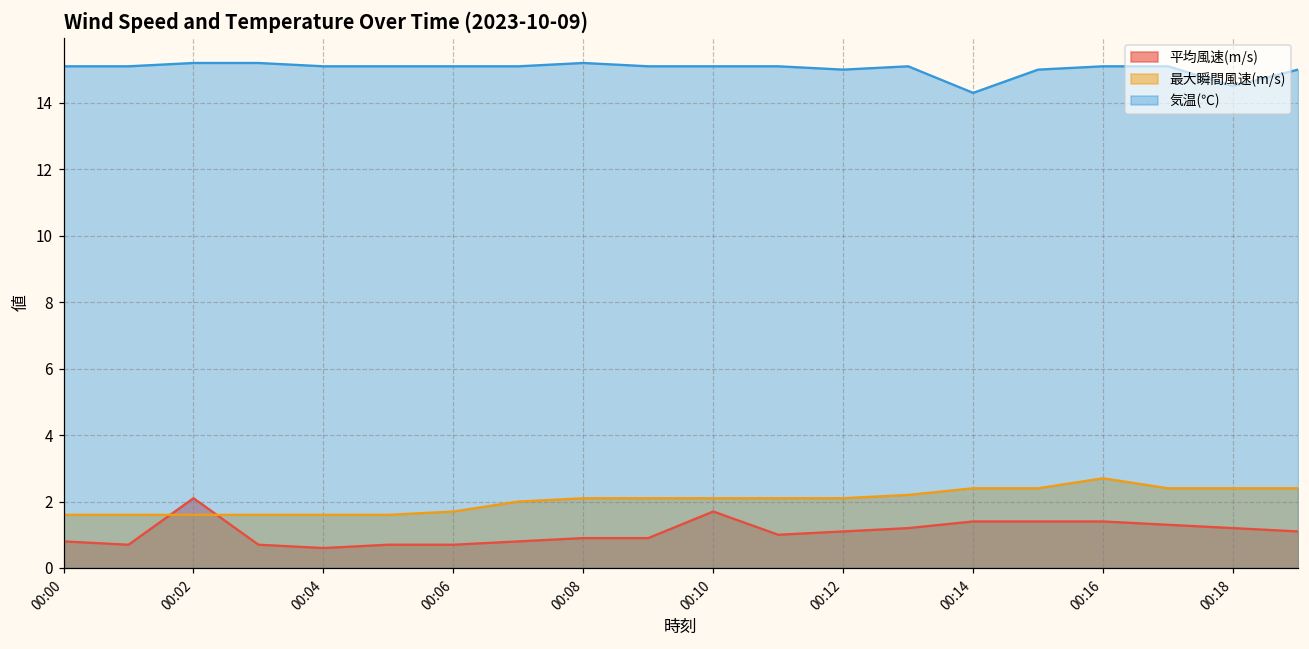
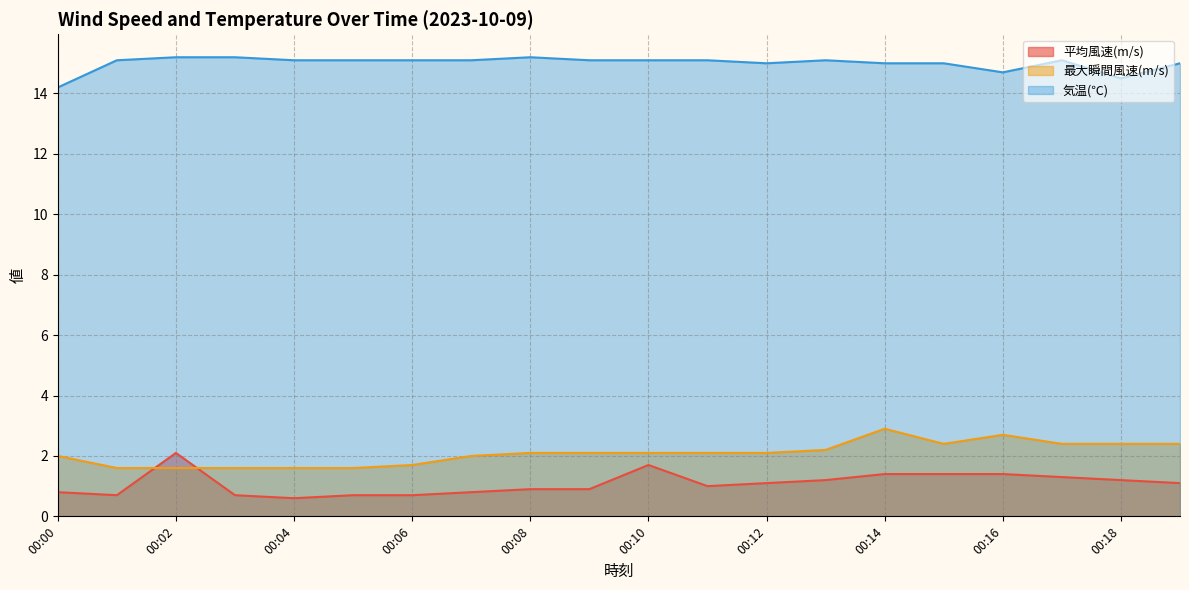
  {
    "平均風速(m/s)": {
      "00:00": 0.8,
      "00:02": 2.1,
      "00:04": 0.6,
      "00:06": 0.7,
      "00:08": 0.9,
      "00:10": 1.7,
      "00:12": 1.1,
      "00:14": 1.4,
      "00:16": 1.4,
      "00:18": 1.2
    },
    "最大瞬間風速(m/s)": {
-     "00:00": 1.6,
+     "00:00": 2.0,
      "00:02": 1.6,
      "00:04": 1.6,
      "00:06": 1.7,
      "00:08": 2.1,
      "00:10": 2.1,
      "00:12": 2.1,
-     "00:14": 2.4,
+     "00:14": 2.9,
      "00:16": 2.7,
      "00:18": 2.4
    },
    "気温(℃)": {
-     "00:00": 15.1,
+     "00:00": 14.2,
      "00:02": 15.2,
      "00:04": 15.1,
      "00:06": 15.1,
      "00:08": 15.2,
      "00:10": 15.1,
      "00:12": 15.0,
-     "00:14": 14.3,
-     "00:16": 15.1
+     "00:14": 15.0,
+     "00:16": 14.7
    }
  }
